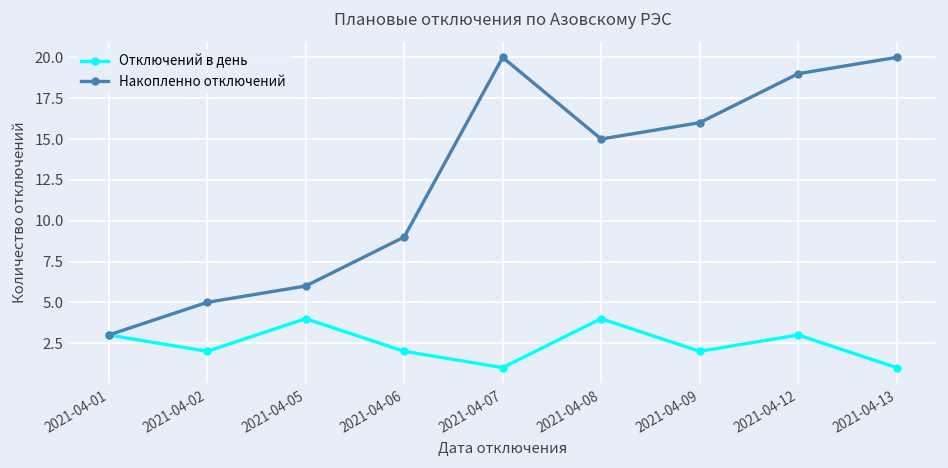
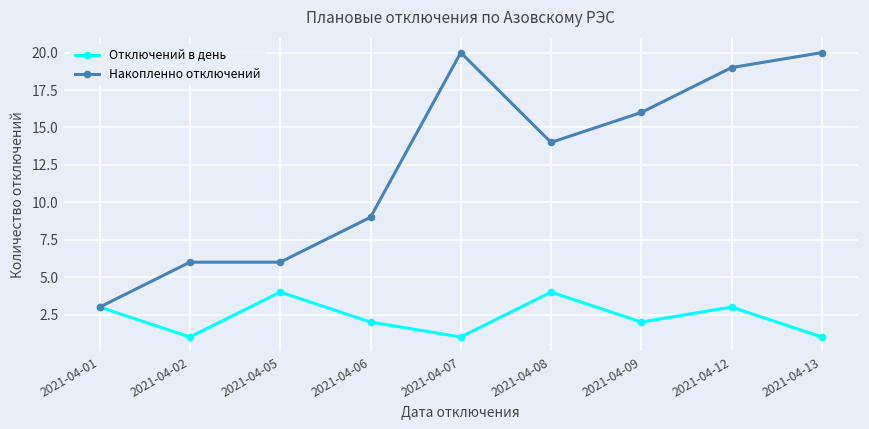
  {
    "Отключений в день": {
-     "2021-04-02": 2,
+     "2021-04-02": 1,
      "2021-04-05": 4,
      "2021-04-06": 2,
      "2021-04-07": 1,
      "2021-04-08": 4,
      "2021-04-09": 2,
      "2021-04-12": 3,
      "2021-04-13": 1
    },
    "Накопленно отключений": {
-     "2021-04-02": 5,
+     "2021-04-02": 6,
      "2021-04-05": 6,
      "2021-04-06": 9,
      "2021-04-07": 20,
-     "2021-04-08": 15,
+     "2021-04-08": 14,
      "2021-04-09": 16,
      "2021-04-12": 19,
      "2021-04-13": 20
    }
  }
